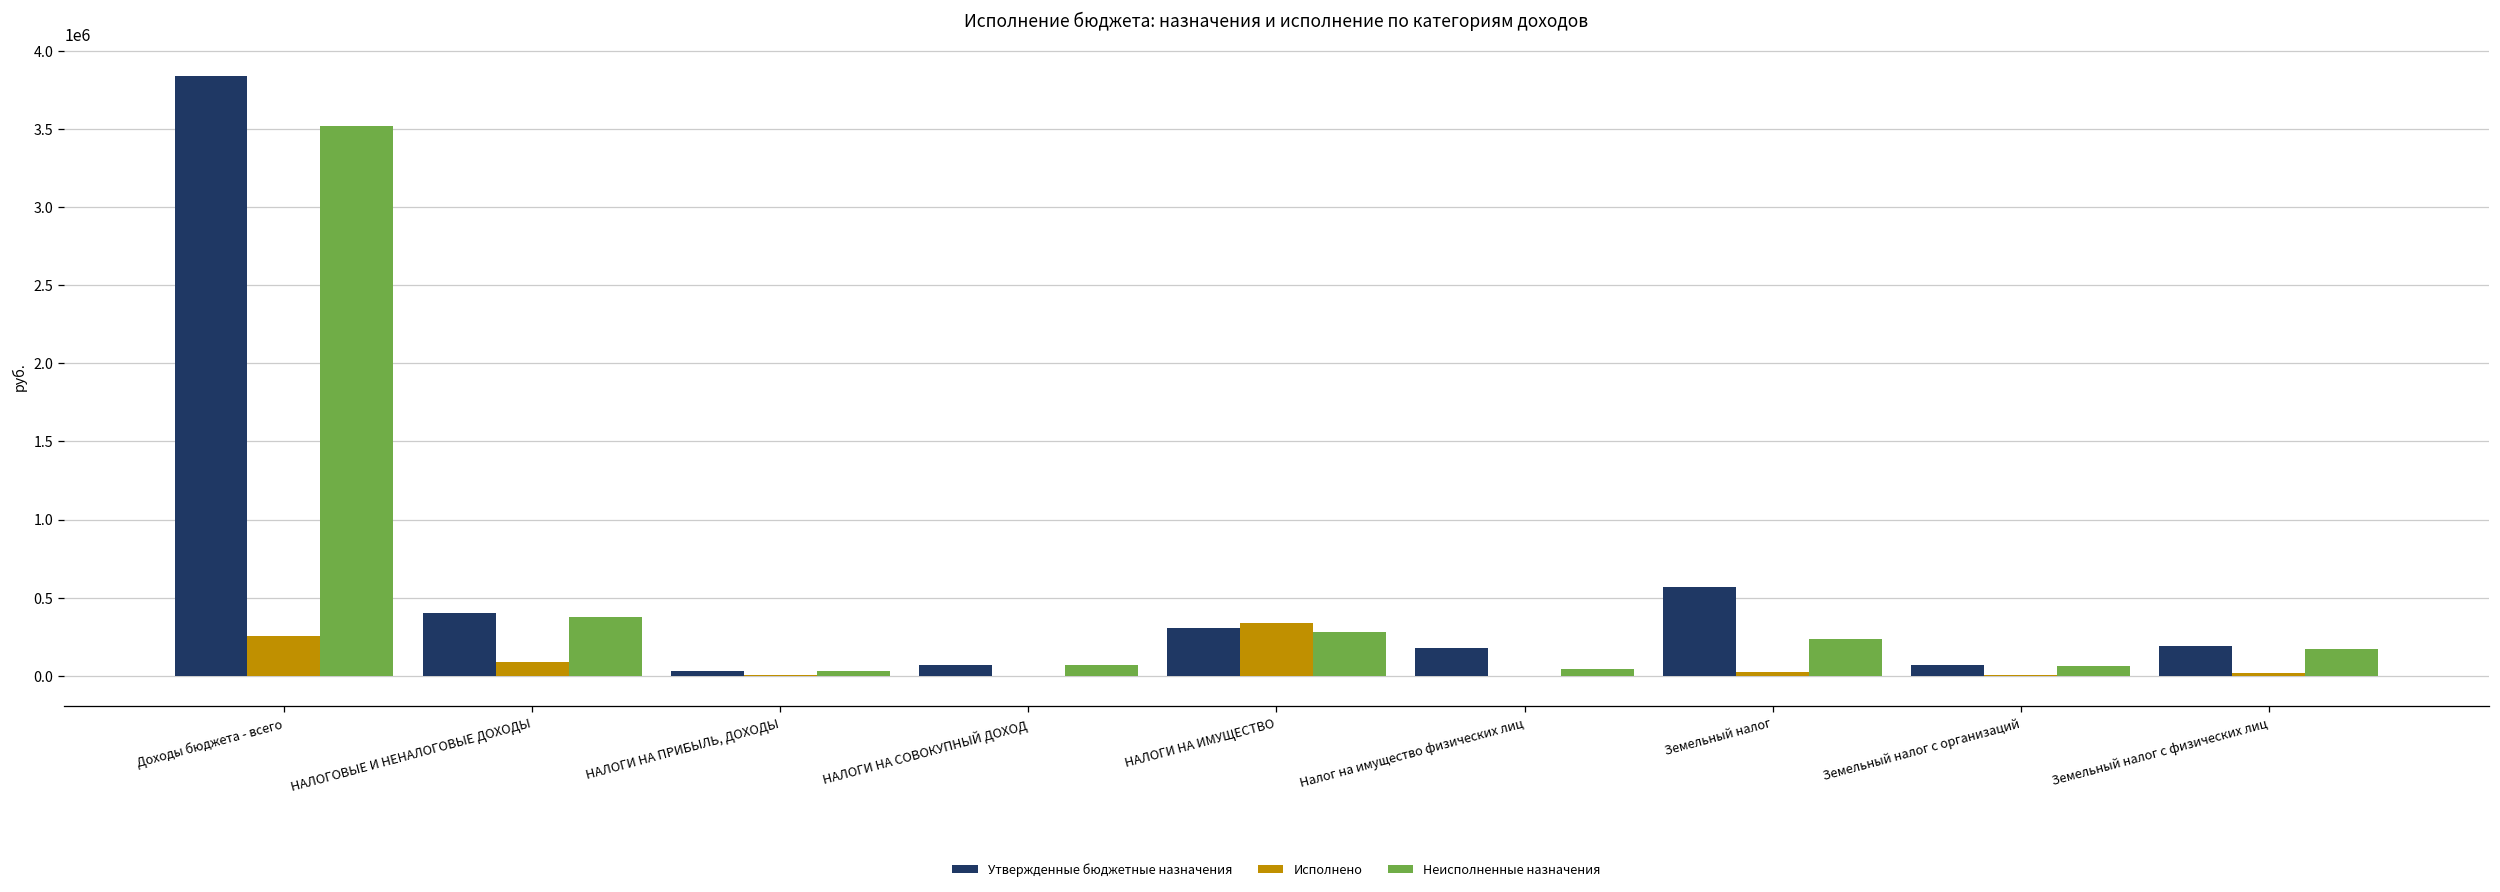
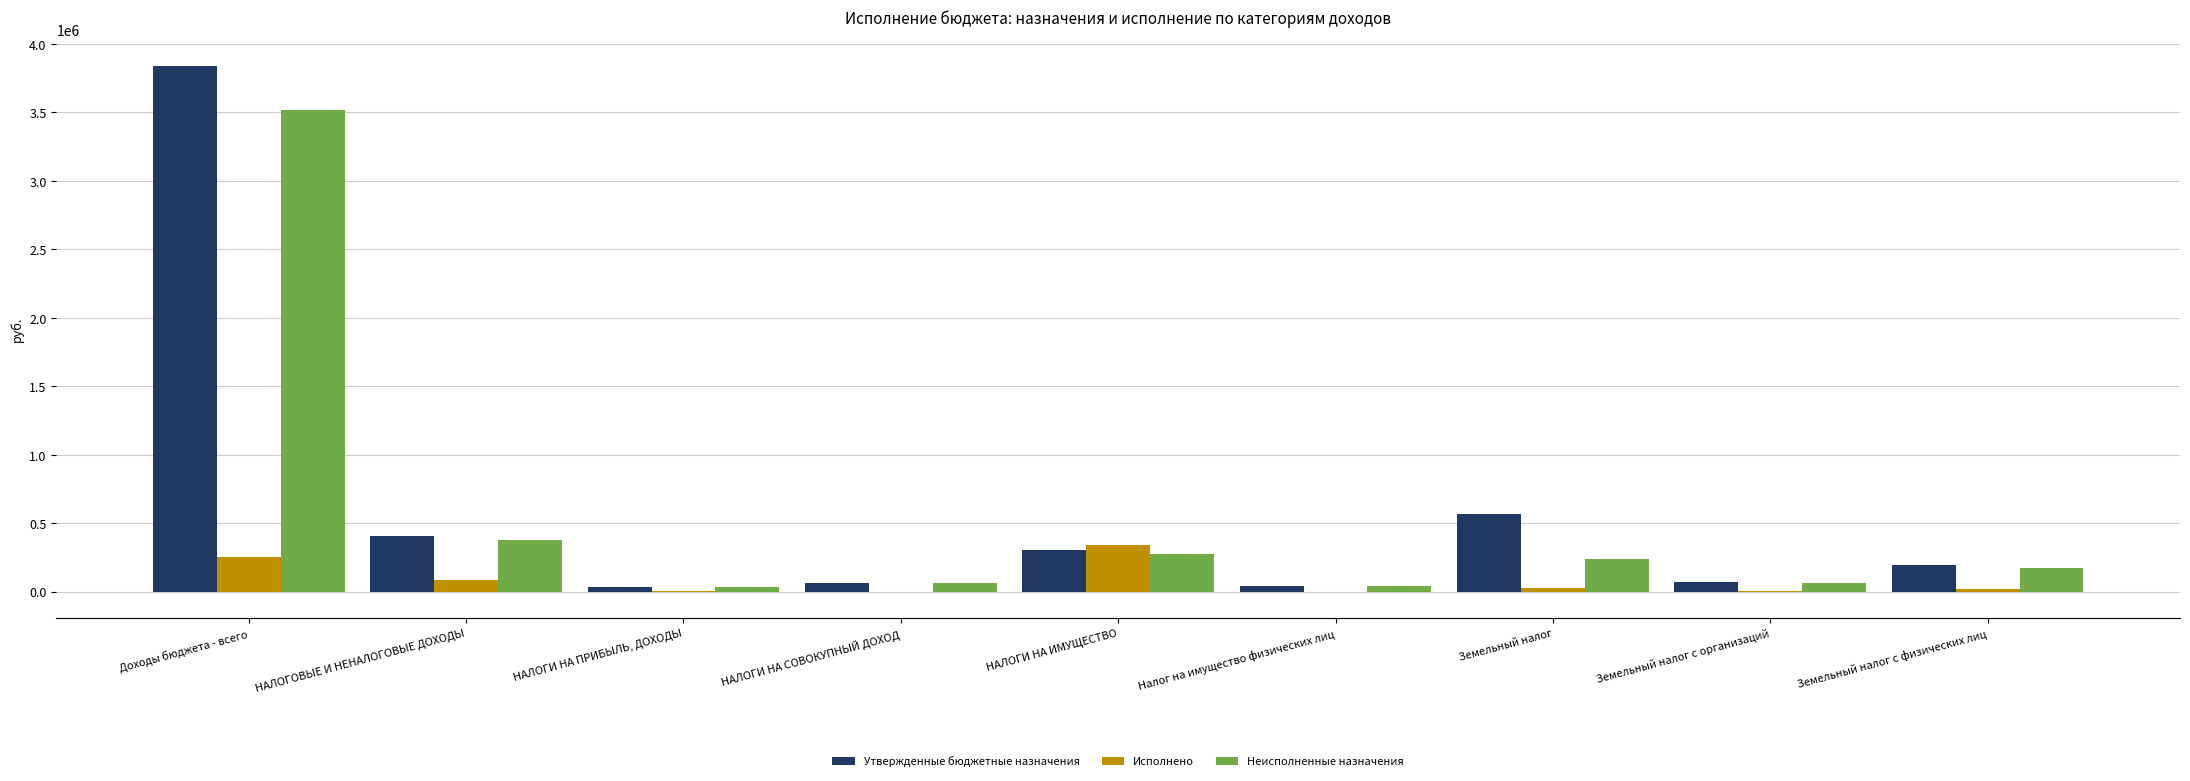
  {
    "Утвержденные бюджетные назначения": {
      "Доходы бюджета - всего": 3840000,
      "НАЛОГОВЫЕ И НЕНАЛОГОВЫЕ ДОХОДЫ": 410000,
      "НАЛОГИ НА ПРИБЫЛЬ, ДОХОДЫ": 30000,
      "НАЛОГИ НА СОВОКУПНЫЙ ДОХОД": 70000,
      "НАЛОГИ НА ИМУЩЕСТВО": 300000,
-     "Налог на имущество физических лиц": 180000,
+     "Налог на имущество физических лиц": 40000,
      "Земельный налог": 570000,
      "Земельный налог с организаций": 70000,
      "Земельный налог с физических лиц": 190000
    },
    "Исполнено": {
      "Доходы бюджета - всего": 250000,
      "НАЛОГОВЫЕ И НЕНАЛОГОВЫЕ ДОХОДЫ": 90000,
      "НАЛОГИ НА СОВОКУПНЫЙ ДОХОД": 0,
      "НАЛОГИ НА ИМУЩЕСТВО": 340000,
      "Земельный налог": 30000,
      "Земельный налог с физических лиц": 20000
    },
    "Неисполненные назначения": {
      "Доходы бюджета - всего": 3520000,
      "НАЛОГОВЫЕ И НЕНАЛОГОВЫЕ ДОХОДЫ": 380000,
      "НАЛОГИ НА ПРИБЫЛЬ, ДОХОДЫ": 30000,
      "НАЛОГИ НА СОВОКУПНЫЙ ДОХОД": 70000,
      "НАЛОГИ НА ИМУЩЕСТВО": 280000,
      "Налог на имущество физических лиц": 40000,
      "Земельный налог": 240000,
      "Земельный налог с организаций": 60000,
      "Земельный налог с физических лиц": 180000
    }
  }
